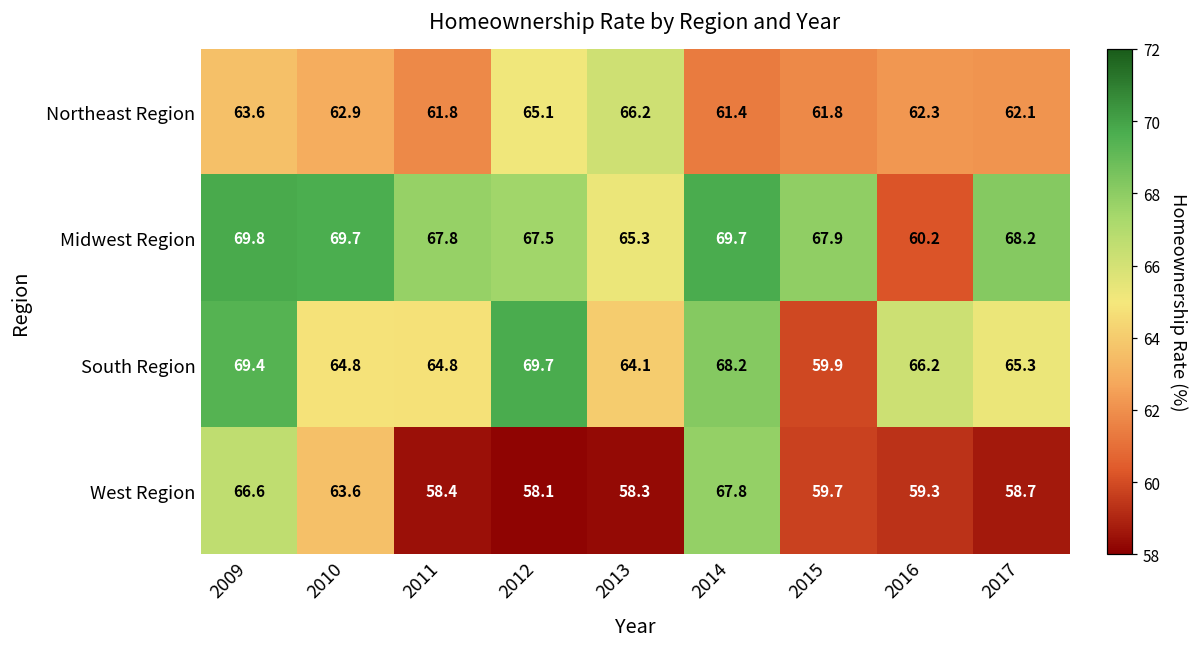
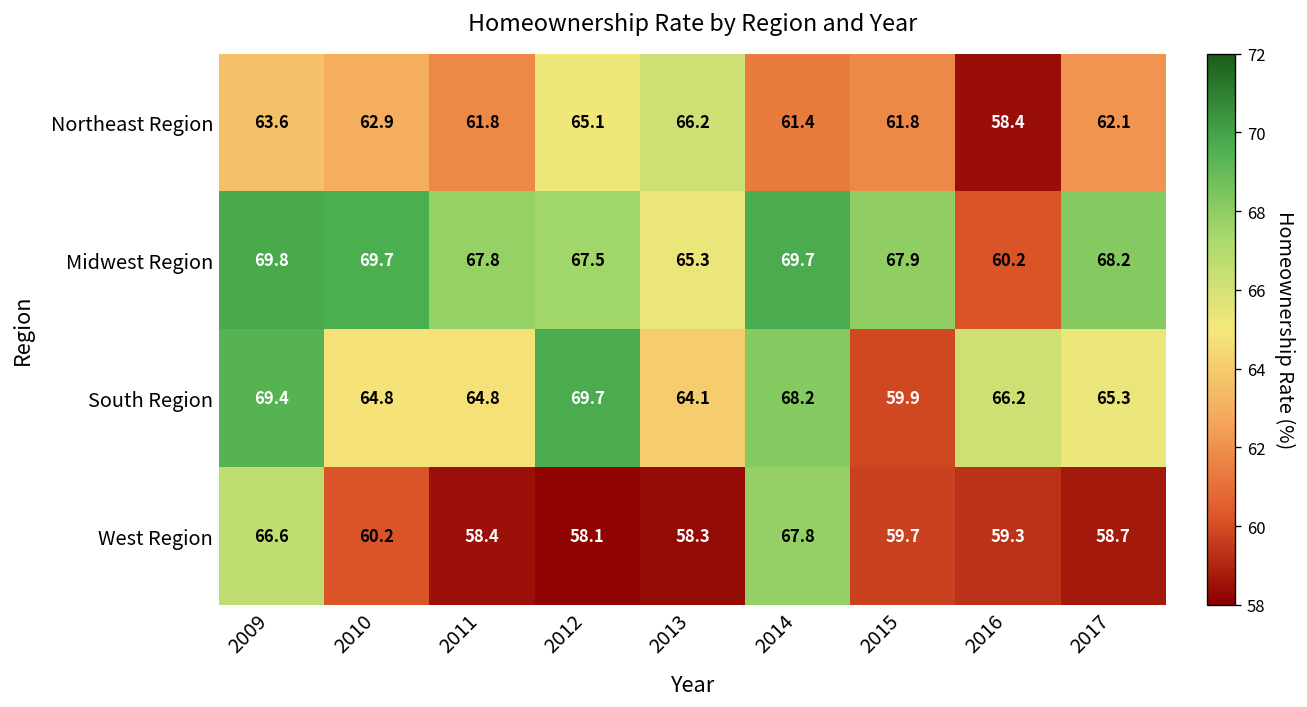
  {
    "Northeast Region": {
      "2009": 63.6,
      "2010": 62.9,
      "2011": 61.8,
      "2012": 65.1,
      "2013": 66.2,
      "2014": 61.4,
      "2015": 61.8,
-     "2016": 62.3,
+     "2016": 58.4,
      "2017": 62.1
    },
    "Midwest Region": {
      "2009": 69.8,
      "2010": 69.7,
      "2011": 67.8,
      "2012": 67.5,
      "2013": 65.3,
      "2014": 69.7,
      "2015": 67.9,
      "2016": 60.2,
      "2017": 68.2
    },
    "South Region": {
      "2009": 69.4,
      "2010": 64.8,
      "2011": 64.8,
      "2012": 69.7,
      "2013": 64.1,
      "2014": 68.2,
      "2015": 59.9,
      "2016": 66.2,
      "2017": 65.3
    },
    "West Region": {
      "2009": 66.6,
-     "2010": 63.6,
+     "2010": 60.2,
      "2011": 58.4,
      "2012": 58.1,
      "2013": 58.3,
      "2014": 67.8,
      "2015": 59.7,
      "2016": 59.3,
      "2017": 58.7
    }
  }
